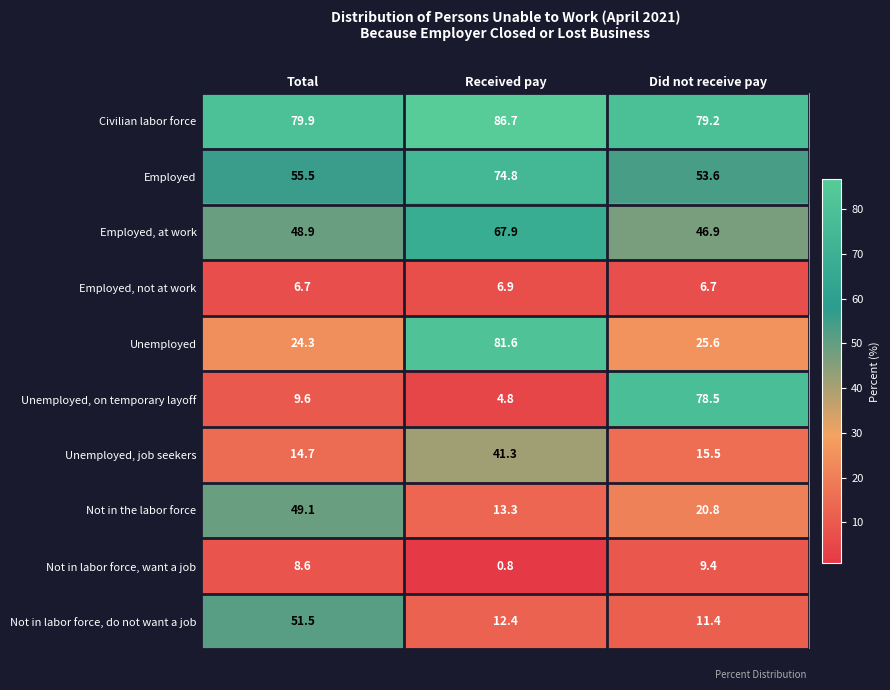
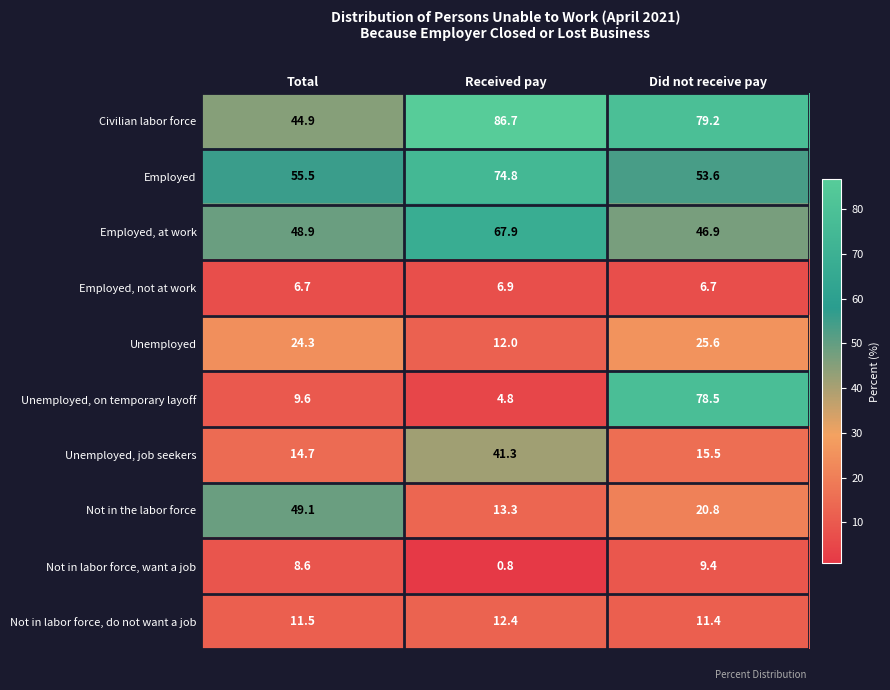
  {
    "Civilian labor force": {
-     "Total": 79.9,
+     "Total": 44.9,
      "Received pay": 86.7,
      "Did not receive pay": 79.2
    },
    "Employed": {
      "Total": 55.5,
      "Received pay": 74.8,
      "Did not receive pay": 53.6
    },
    "Employed, at work": {
      "Total": 48.9,
      "Received pay": 67.9,
      "Did not receive pay": 46.9
    },
    "Employed, not at work": {
      "Total": 6.7,
      "Received pay": 6.9,
      "Did not receive pay": 6.7
    },
    "Unemployed": {
      "Total": 24.3,
-     "Received pay": 81.6,
+     "Received pay": 12.0,
      "Did not receive pay": 25.6
    },
    "Unemployed, on temporary layoff": {
      "Total": 9.6,
      "Received pay": 4.8,
      "Did not receive pay": 78.5
    },
    "Unemployed, job seekers": {
      "Total": 14.7,
      "Received pay": 41.3,
      "Did not receive pay": 15.5
    },
    "Not in the labor force": {
      "Total": 49.1,
      "Received pay": 13.3,
      "Did not receive pay": 20.8
    },
    "Not in labor force, want a job": {
      "Total": 8.6,
      "Received pay": 0.8,
      "Did not receive pay": 9.4
    },
    "Not in labor force, do not want a job": {
-     "Total": 51.5,
+     "Total": 11.5,
      "Received pay": 12.4,
      "Did not receive pay": 11.4
    }
  }
